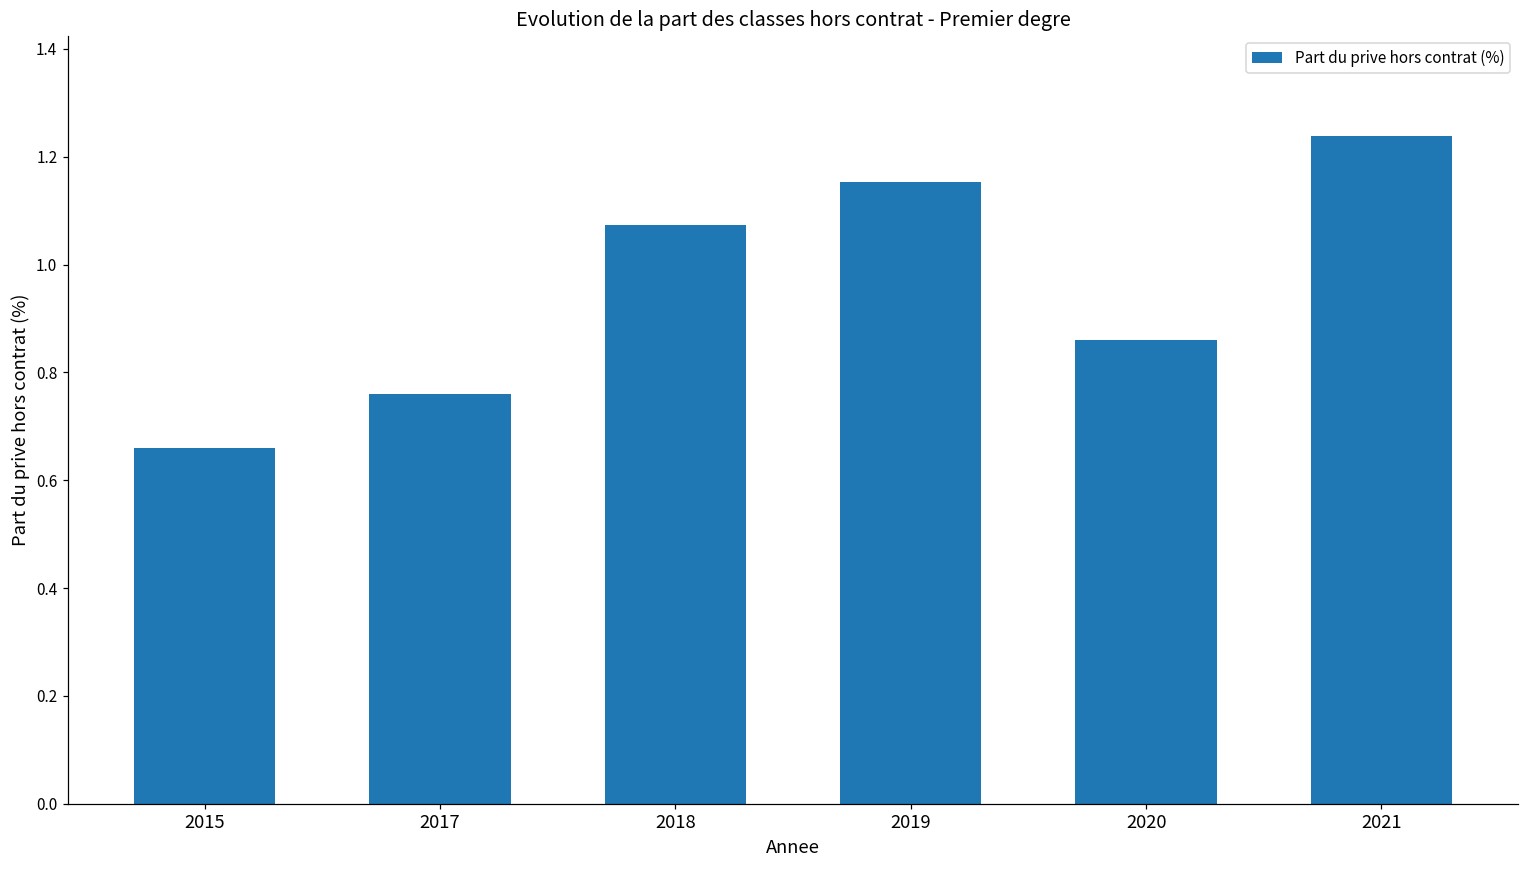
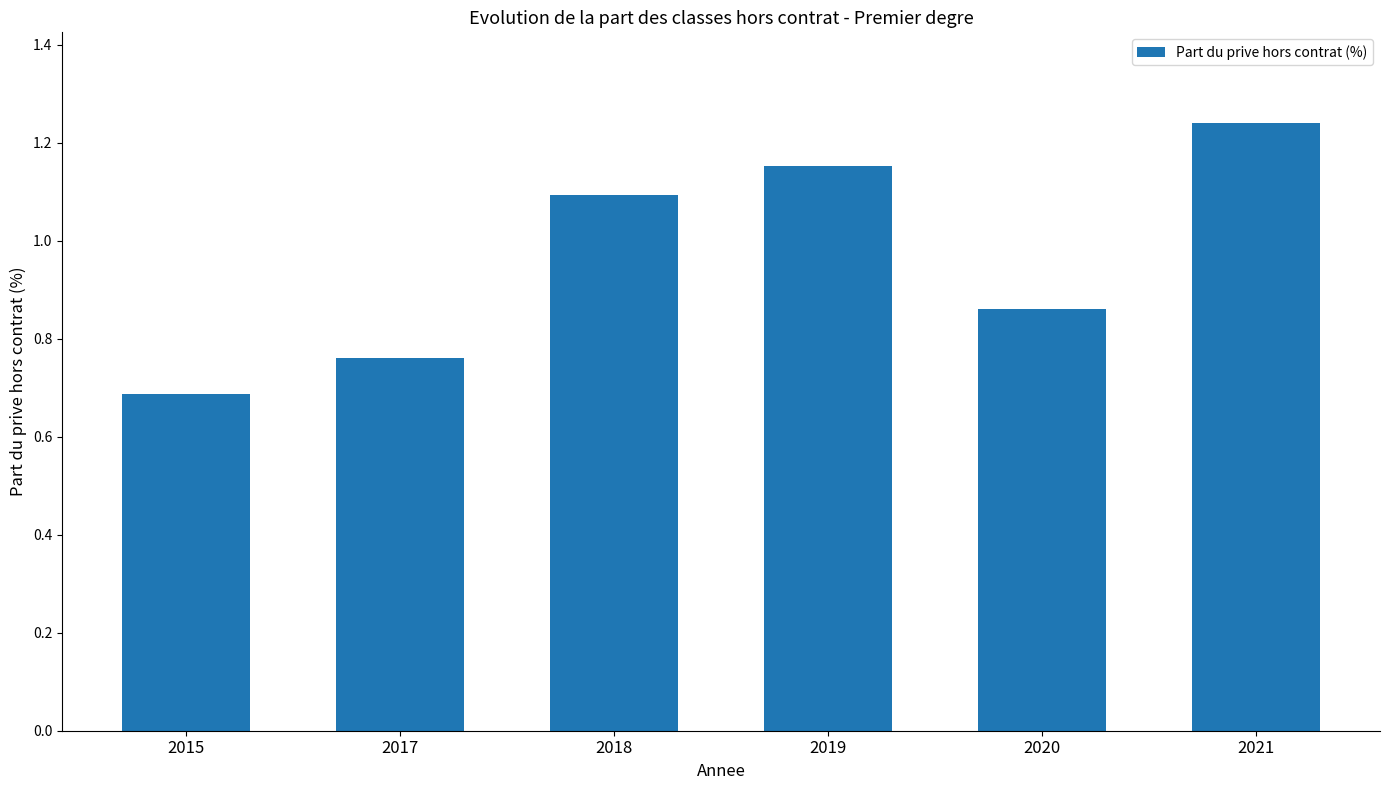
  {
-   "2015": 0.66,
+   "2015": 0.69,
    "2017": 0.76,
-   "2018": 1.07,
+   "2018": 1.09,
    "2019": 1.15,
    "2020": 0.86,
    "2021": 1.24
  }
